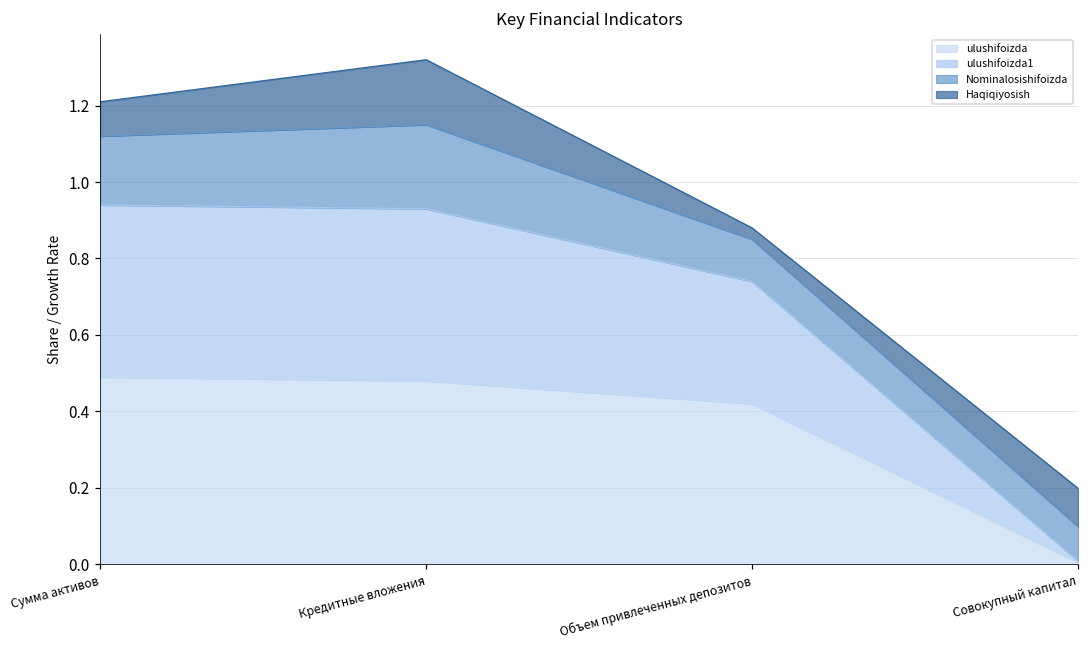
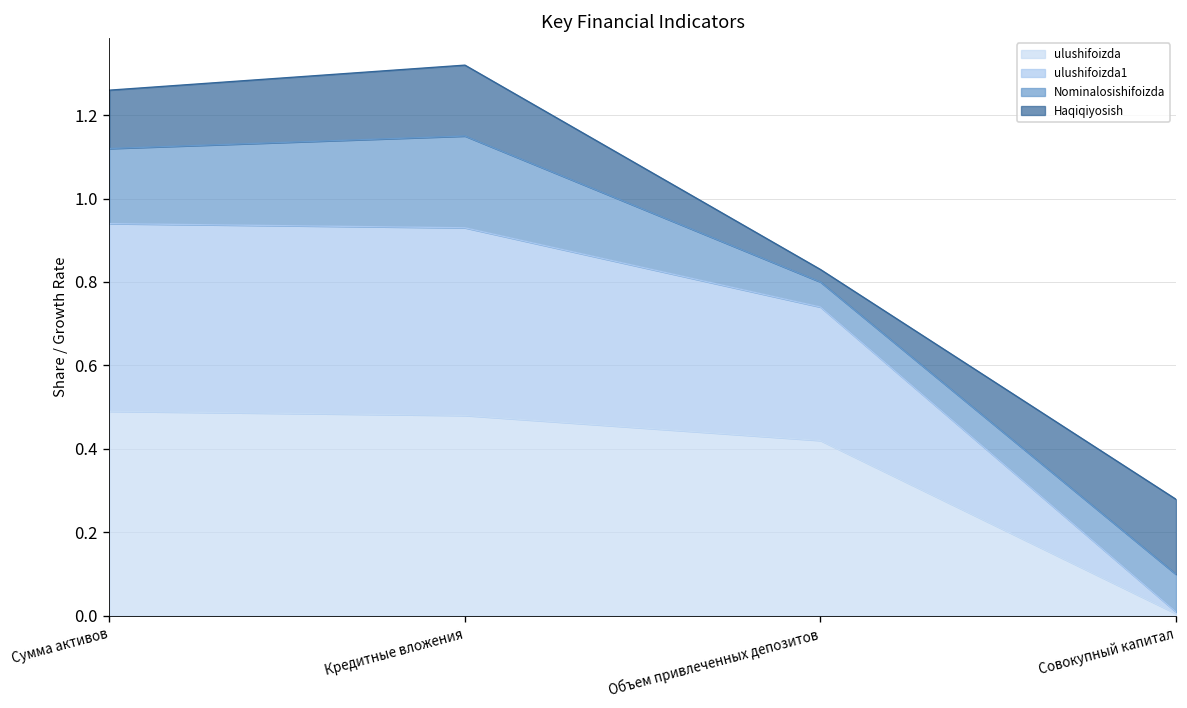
  {
    "Nominalosishifoizda": {
      "Сумма активов": 0.18,
      "Кредитные вложения": 0.22,
-     "Объем привлеченных депозитов": 0.11,
+     "Объем привлеченных депозитов": 0.06,
      "Совокупный капитал": 0.09
    },
    "Haqiqiyosish": {
-     "Сумма активов": 0.09,
+     "Сумма активов": 0.14,
      "Кредитные вложения": 0.17,
      "Объем привлеченных депозитов": 0.03,
-     "Совокупный капитал": 0.10
+     "Совокупный капитал": 0.18
    }
  }
